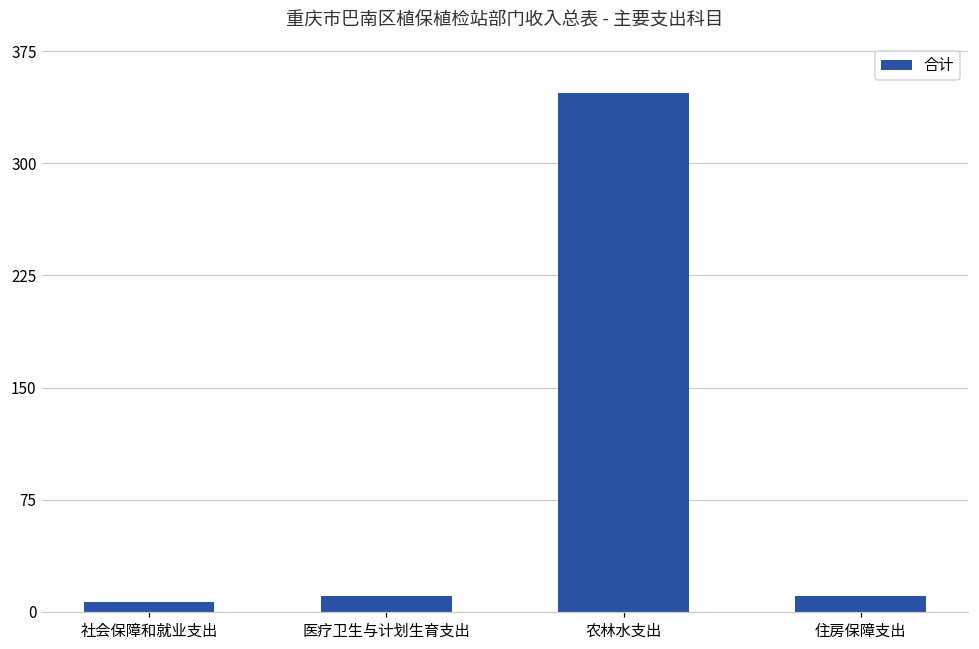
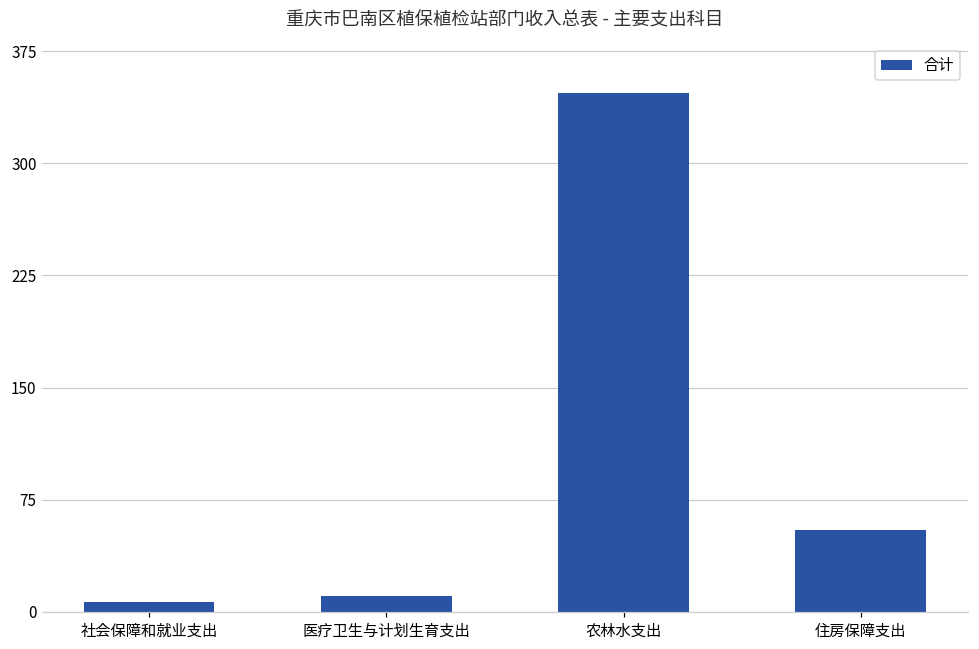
  {
    "社会保障和就业支出": 7,
    "医疗卫生与计划生育支出": 11,
    "农林水支出": 347,
-   "住房保障支出": 11
+   "住房保障支出": 55
  }
